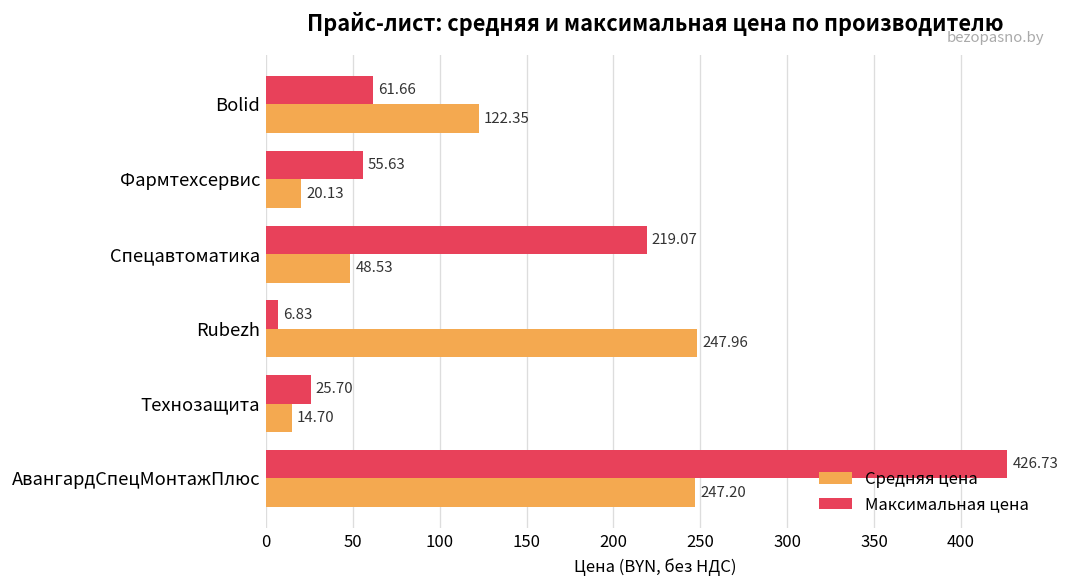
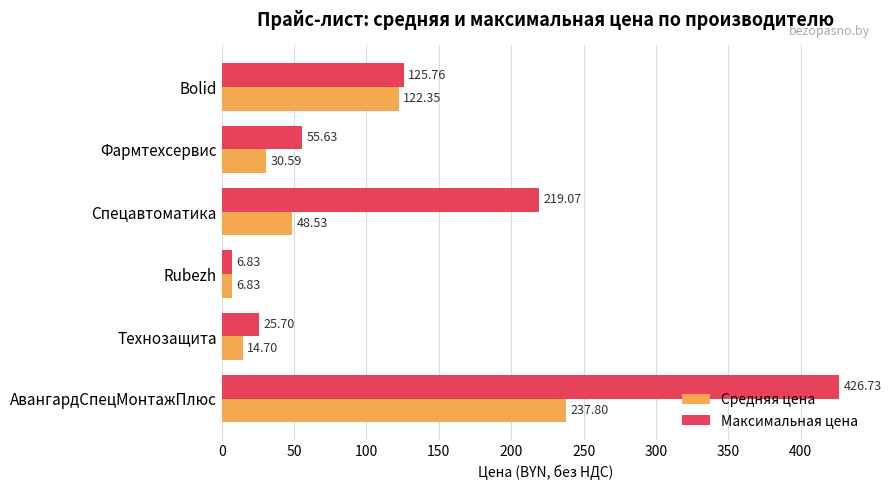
  {
    "Средняя цена": {
      "Bolid": 122.35,
-     "Фармтехсервис": 20.13,
+     "Фармтехсервис": 30.59,
      "Спецавтоматика": 48.53,
-     "Rubezh": 247.96,
+     "Rubezh": 6.83,
      "Технозащита": 14.70,
-     "АвангардСпецМонтажПлюс": 247.20
+     "АвангардСпецМонтажПлюс": 237.80
    },
    "Максимальная цена": {
-     "Bolid": 61.66,
+     "Bolid": 125.76,
      "Фармтехсервис": 55.63,
      "Спецавтоматика": 219.07,
      "Rubezh": 6.83,
      "Технозащита": 25.70,
      "АвангардСпецМонтажПлюс": 426.73
    }
  }
